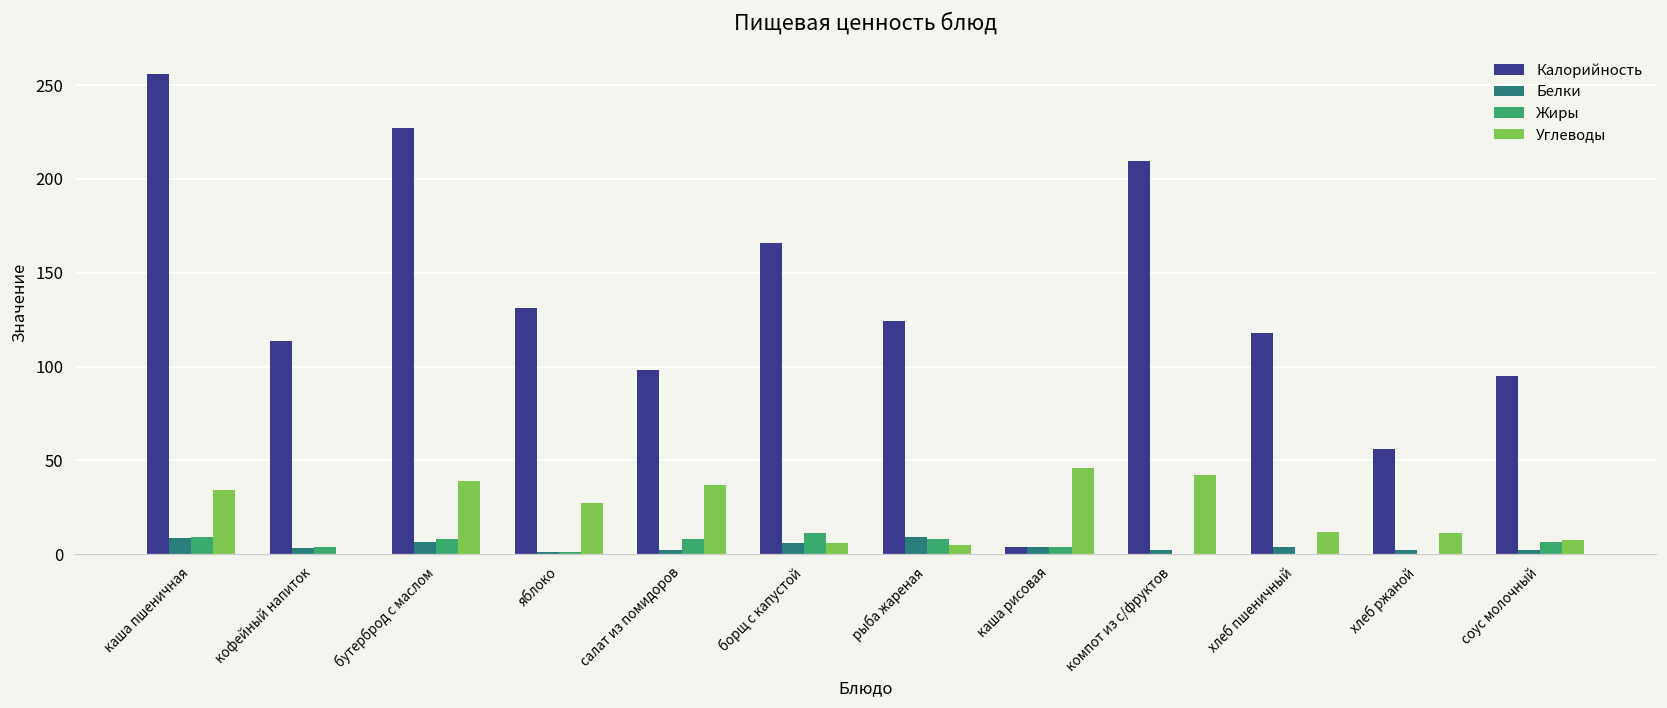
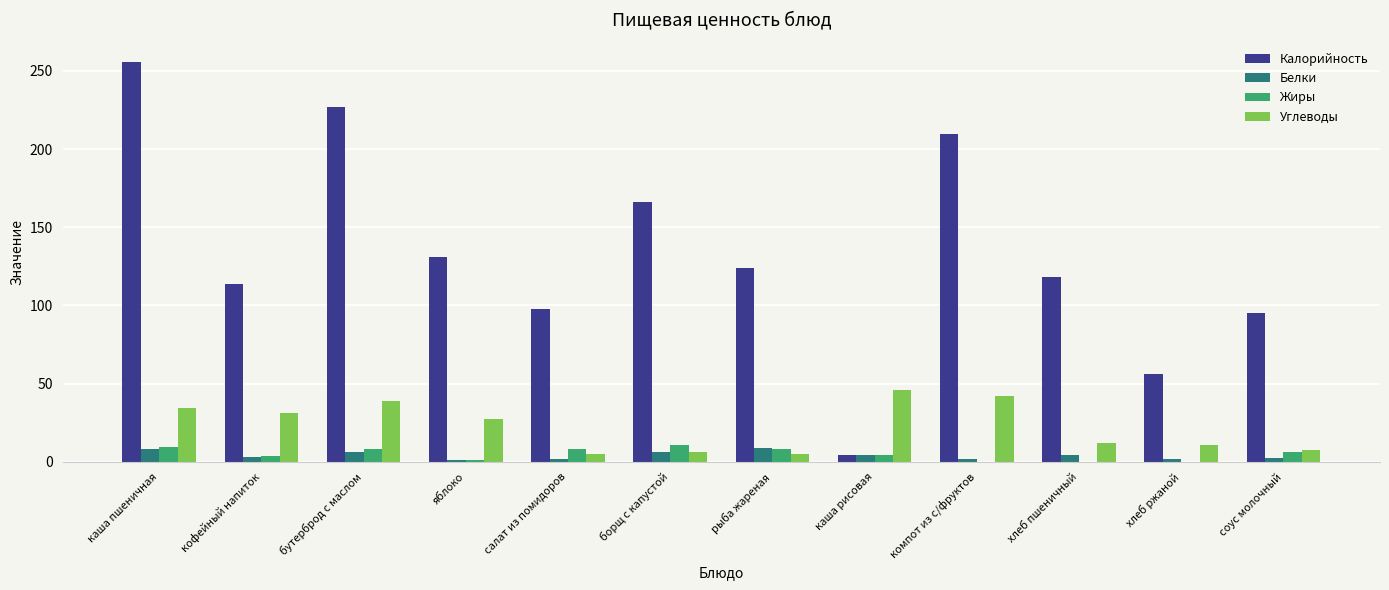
  {
    "Калорийность": {
      "каша пшеничная": 256,
      "кофейный напиток": 114,
      "бутерброд с маслом": 227,
      "яблоко": 131,
      "салат из помидоров": 98,
      "борщ с капустой": 166,
      "рыба жареная": 124,
      "каша рисовая": 4,
      "компот из с/фруктов": 209,
      "хлеб пшеничный": 118,
      "хлеб ржаной": 56,
      "соус молочный": 95
    },
    "Углеводы": {
      "каша пшеничная": 34,
-     "кофейный напиток": 0,
+     "кофейный напиток": 31,
      "бутерброд с маслом": 39,
      "яблоко": 27,
-     "салат из помидоров": 37,
+     "салат из помидоров": 5,
      "борщ с капустой": 6,
      "рыба жареная": 5,
      "каша рисовая": 46,
      "компот из с/фруктов": 42,
      "хлеб пшеничный": 12,
      "хлеб ржаной": 11,
      "соус молочный": 8
    }
  }
